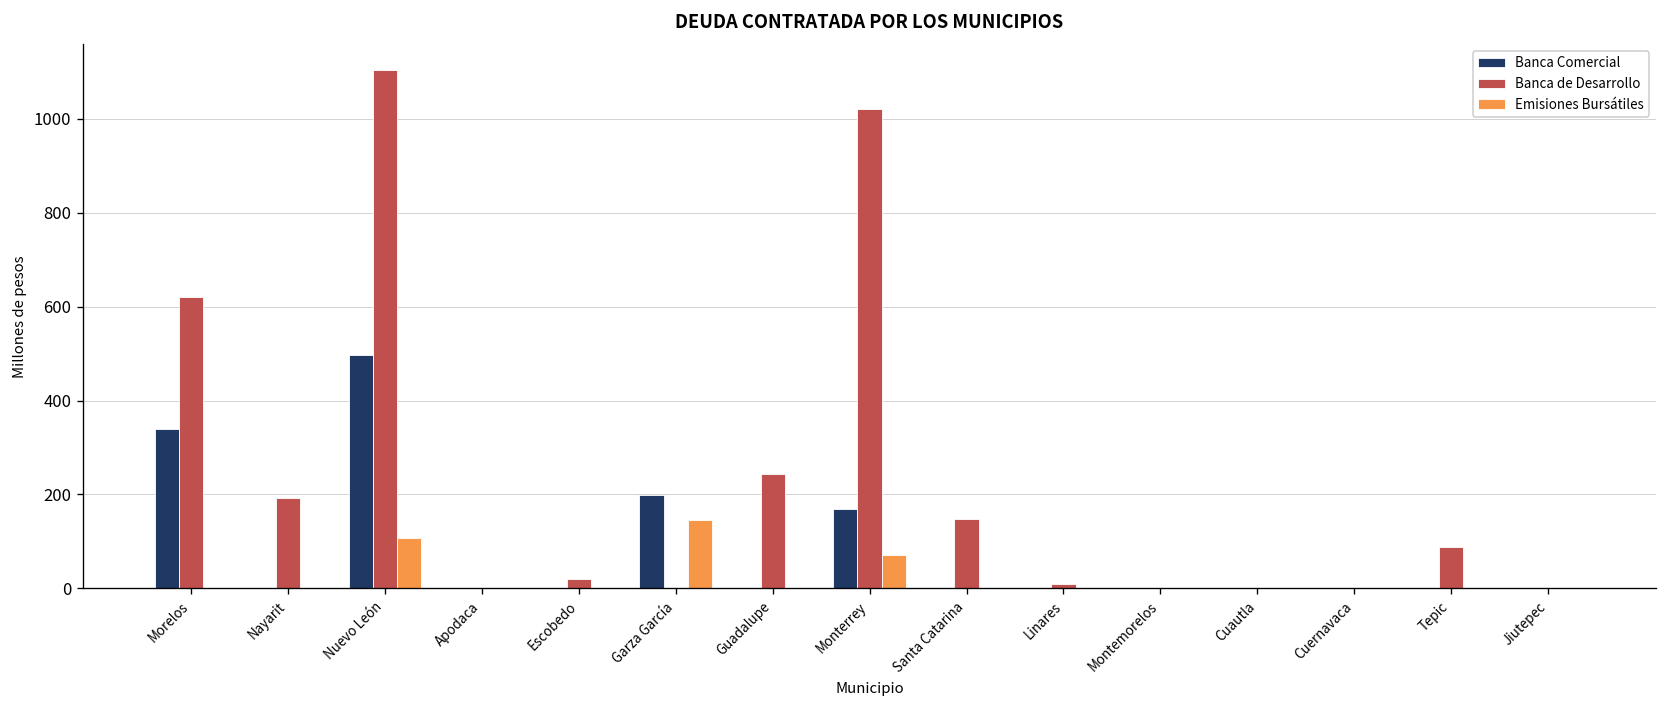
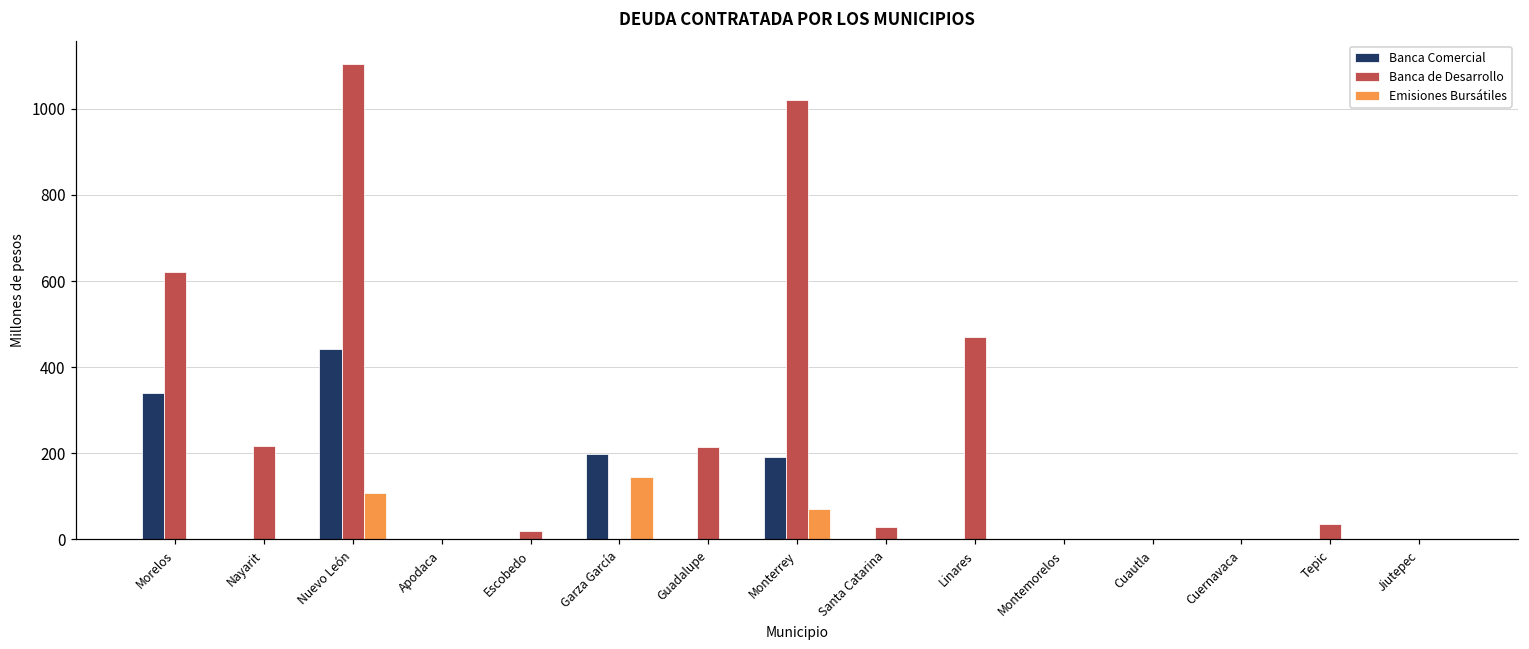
  {
    "Banca Comercial": {
      "Morelos": 340,
      "Nayarit": 0,
-     "Nuevo León": 500,
+     "Nuevo León": 440,
      "Apodaca": 0,
      "Escobedo": 0,
      "Garza García": 200,
      "Guadalupe": 0,
-     "Monterrey": 170,
+     "Monterrey": 190,
      "Santa Catarina": 0,
      "Linares": 0,
      "Montemorelos": 0,
      "Cuautla": 0,
      "Cuernavaca": 0,
      "Tepic": 0,
      "Jiutepec": 0
    },
    "Banca de Desarrollo": {
      "Morelos": 620,
-     "Nayarit": 190,
+     "Nayarit": 220,
      "Nuevo León": 1100,
      "Apodaca": 0,
      "Escobedo": 20,
      "Garza García": 0,
-     "Guadalupe": 240,
+     "Guadalupe": 210,
      "Monterrey": 1020,
-     "Santa Catarina": 150,
-     "Linares": 10,
+     "Santa Catarina": 30,
+     "Linares": 470,
      "Montemorelos": 0,
      "Cuautla": 0,
      "Cuernavaca": 0,
-     "Tepic": 90,
+     "Tepic": 30,
      "Jiutepec": 0
    },
    "Emisiones Bursátiles": {
      "Morelos": 0,
      "Nayarit": 0,
      "Nuevo León": 110,
      "Apodaca": 0,
      "Escobedo": 0,
      "Garza García": 150,
      "Guadalupe": 0,
      "Monterrey": 70,
      "Santa Catarina": 0,
      "Linares": 0,
      "Montemorelos": 0,
      "Cuautla": 0,
      "Cuernavaca": 0,
      "Tepic": 0,
      "Jiutepec": 0
    }
  }
